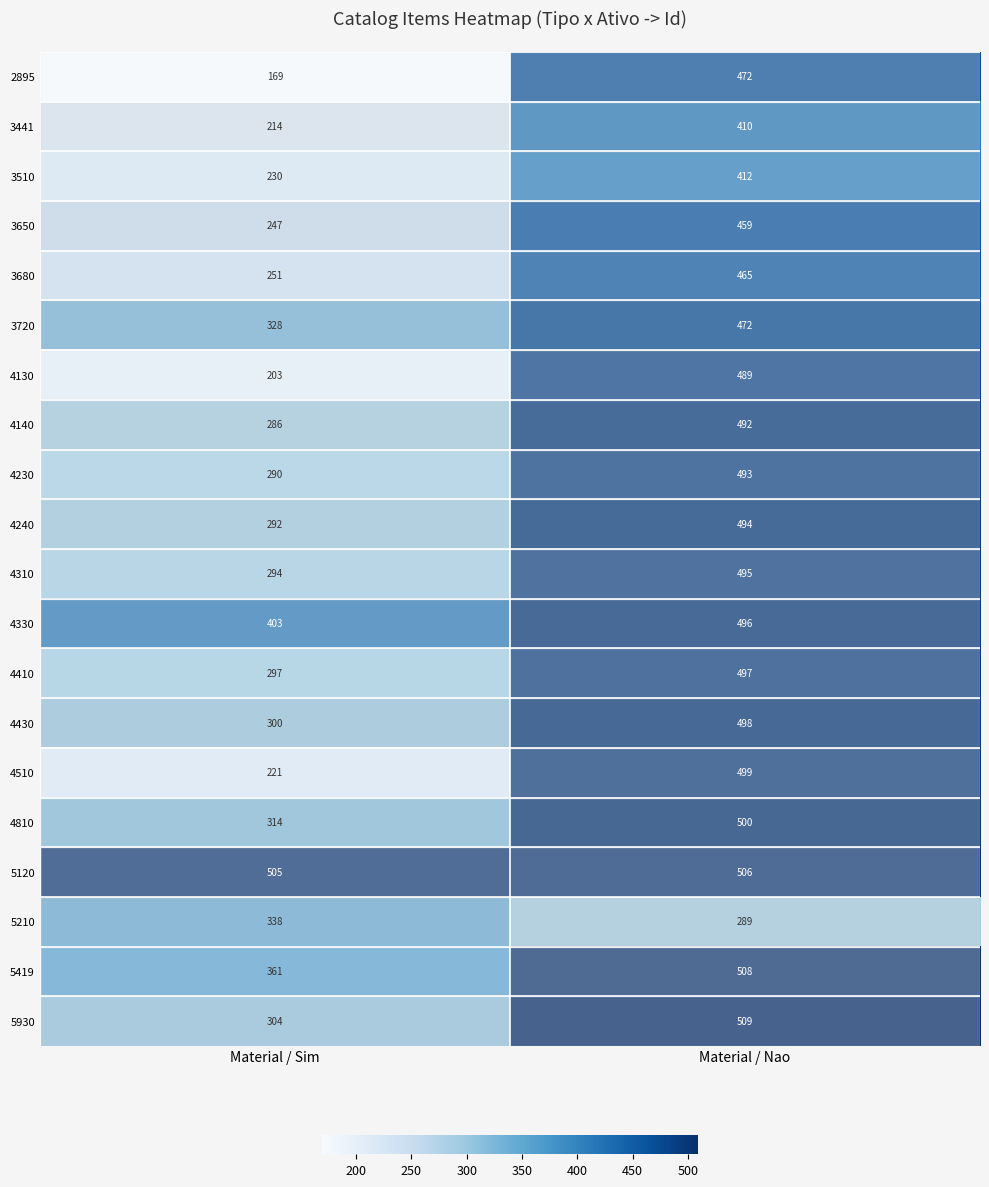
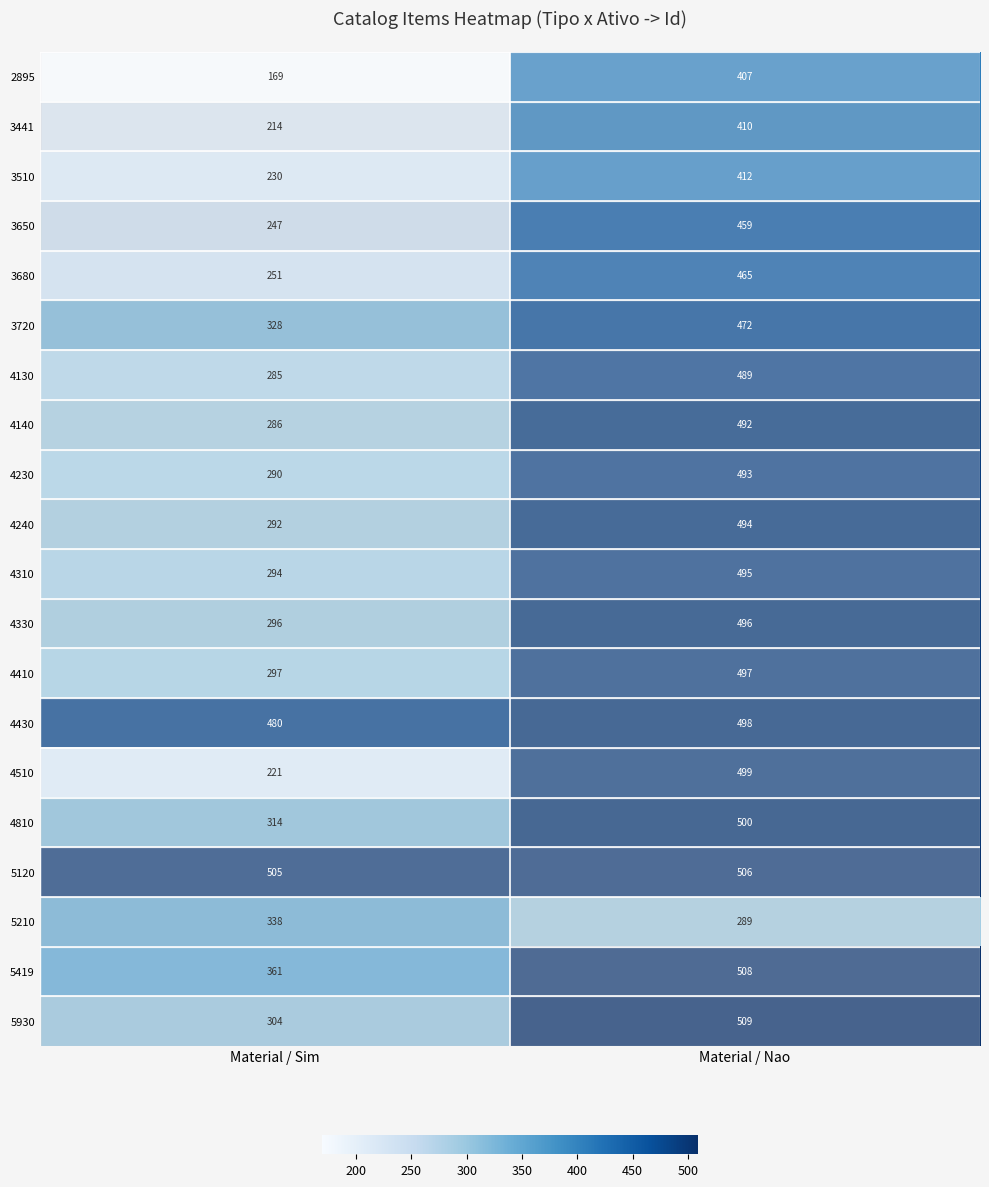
  {
    "2895": {
      "Material / Sim": 169,
-     "Material / Nao": 472
+     "Material / Nao": 407
    },
    "3441": {
      "Material / Sim": 214,
      "Material / Nao": 410
    },
    "3510": {
      "Material / Sim": 230,
      "Material / Nao": 412
    },
    "3650": {
      "Material / Sim": 247,
      "Material / Nao": 459
    },
    "3680": {
      "Material / Sim": 251,
      "Material / Nao": 465
    },
    "3720": {
      "Material / Sim": 328,
      "Material / Nao": 472
    },
    "4130": {
-     "Material / Sim": 203,
+     "Material / Sim": 285,
      "Material / Nao": 489
    },
    "4140": {
      "Material / Sim": 286,
      "Material / Nao": 492
    },
    "4230": {
      "Material / Sim": 290,
      "Material / Nao": 493
    },
    "4240": {
      "Material / Sim": 292,
      "Material / Nao": 494
    },
    "4310": {
      "Material / Sim": 294,
      "Material / Nao": 495
    },
    "4330": {
-     "Material / Sim": 403,
+     "Material / Sim": 296,
      "Material / Nao": 496
    },
    "4410": {
      "Material / Sim": 297,
      "Material / Nao": 497
    },
    "4430": {
-     "Material / Sim": 300,
+     "Material / Sim": 480,
      "Material / Nao": 498
    },
    "4510": {
      "Material / Sim": 221,
      "Material / Nao": 499
    },
    "4810": {
      "Material / Sim": 314,
      "Material / Nao": 500
    },
    "5120": {
      "Material / Sim": 505,
      "Material / Nao": 506
    },
    "5210": {
      "Material / Sim": 338,
      "Material / Nao": 289
    },
    "5419": {
      "Material / Sim": 361,
      "Material / Nao": 508
    },
    "5930": {
      "Material / Sim": 304,
      "Material / Nao": 509
    }
  }
